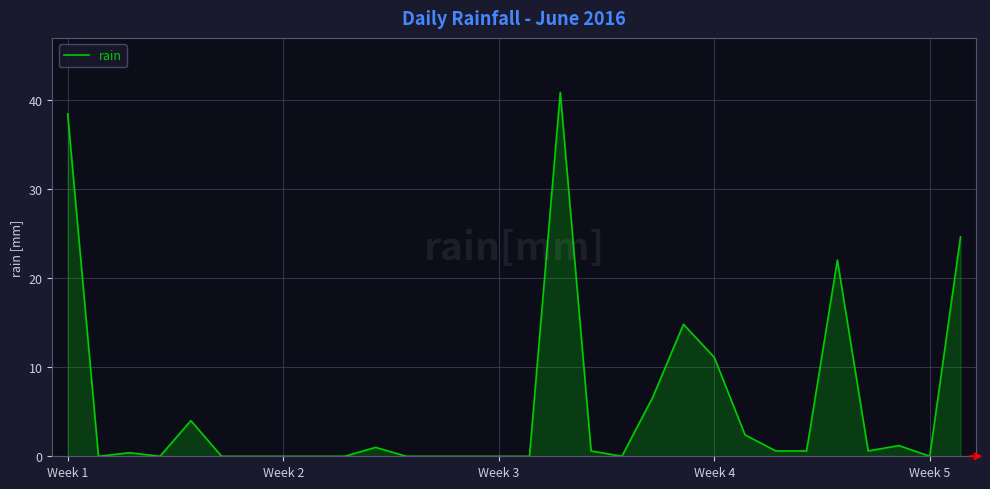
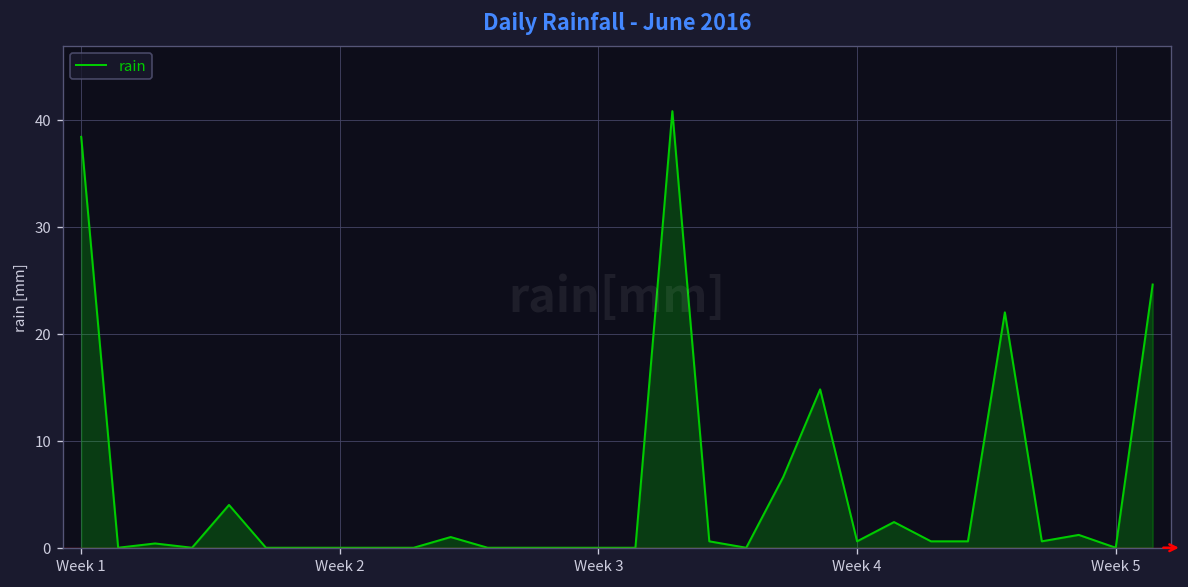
  {
    "Week 1": 38,
    "Week 2": 0,
    "Week 3": 0,
-   "Week 4": 11,
+   "Week 4": 1,
    "Week 5": 0
  }
